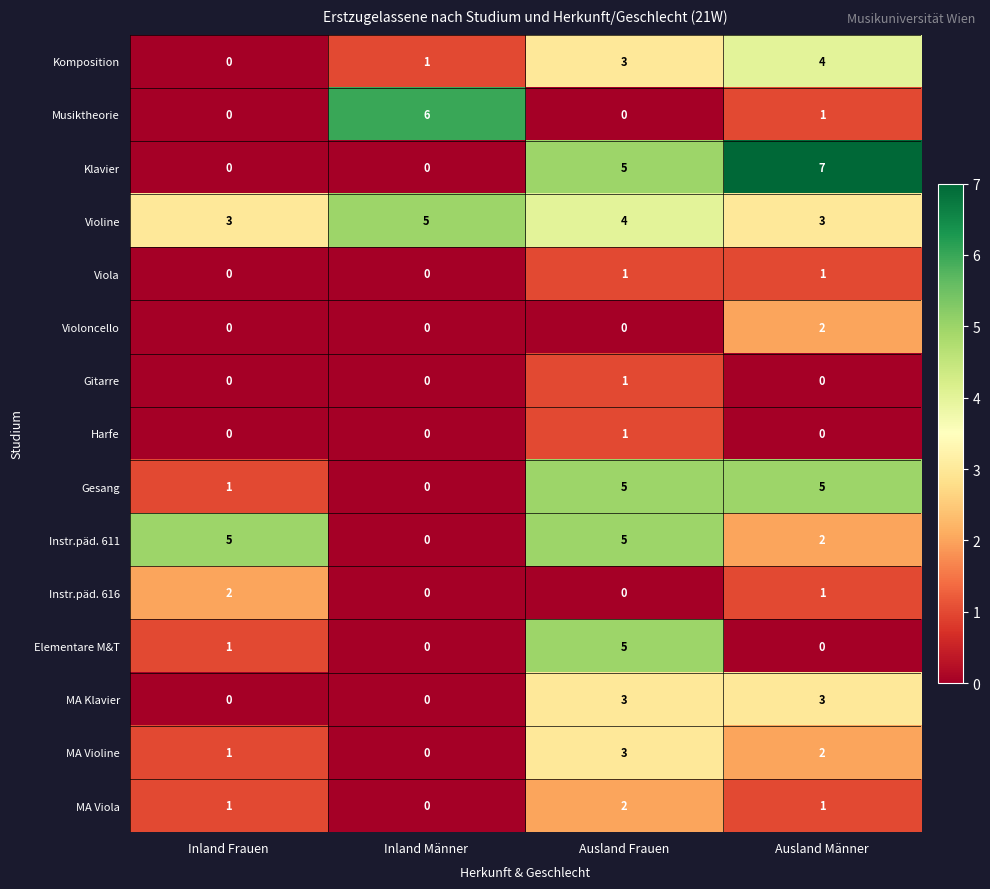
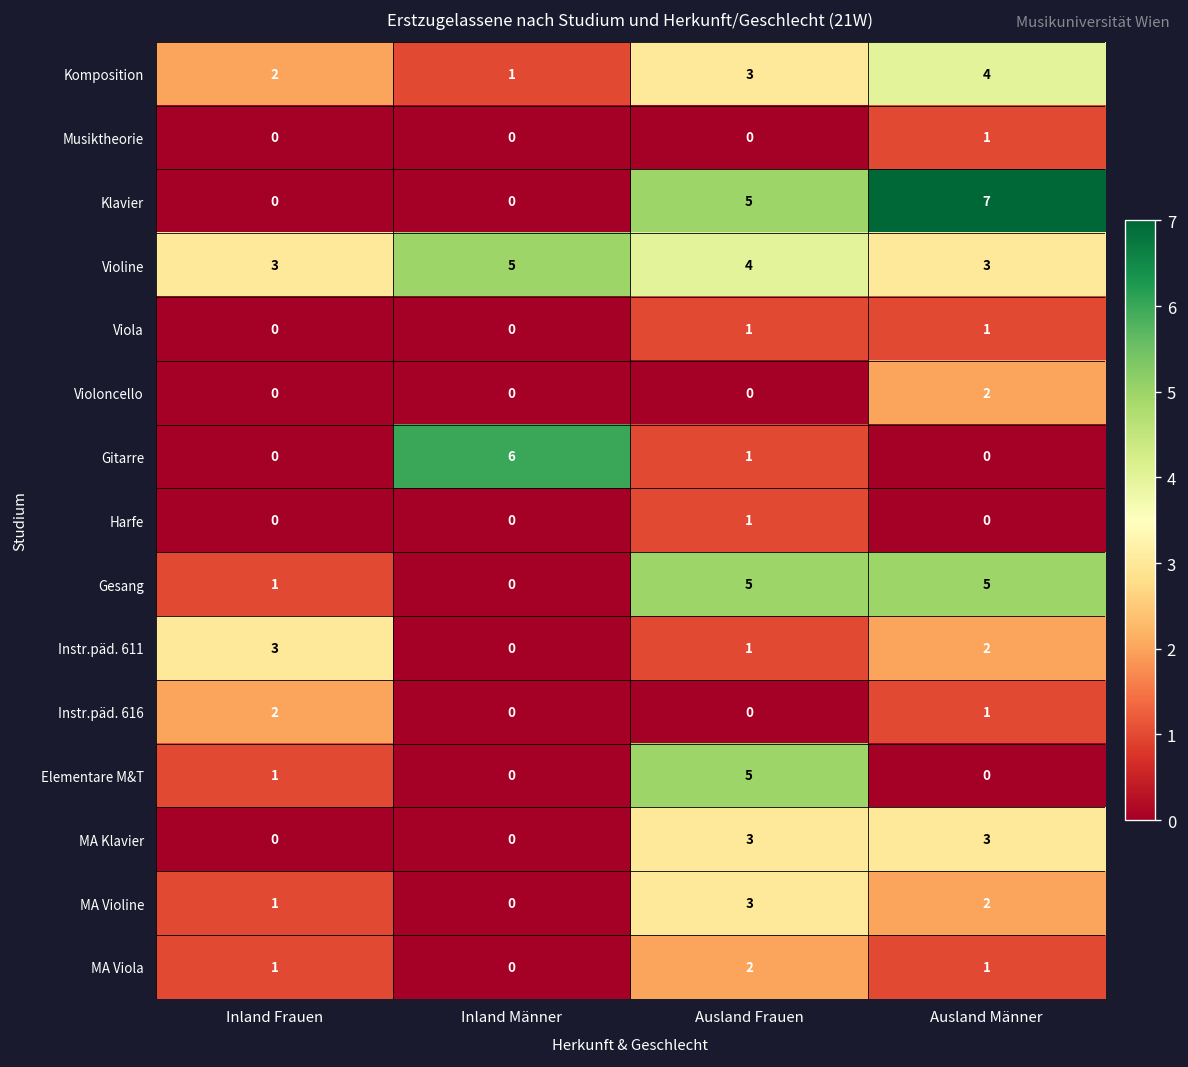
  {
    "Komposition": {
-     "Inland Frauen": 0,
+     "Inland Frauen": 2,
      "Inland Männer": 1,
      "Ausland Frauen": 3,
      "Ausland Männer": 4
    },
    "Musiktheorie": {
      "Inland Frauen": 0,
-     "Inland Männer": 6,
+     "Inland Männer": 0,
      "Ausland Frauen": 0,
      "Ausland Männer": 1
    },
    "Klavier": {
      "Inland Frauen": 0,
      "Inland Männer": 0,
      "Ausland Frauen": 5,
      "Ausland Männer": 7
    },
    "Violine": {
      "Inland Frauen": 3,
      "Inland Männer": 5,
      "Ausland Frauen": 4,
      "Ausland Männer": 3
    },
    "Viola": {
      "Inland Frauen": 0,
      "Inland Männer": 0,
      "Ausland Frauen": 1,
      "Ausland Männer": 1
    },
    "Violoncello": {
      "Inland Frauen": 0,
      "Inland Männer": 0,
      "Ausland Frauen": 0,
      "Ausland Männer": 2
    },
    "Gitarre": {
      "Inland Frauen": 0,
-     "Inland Männer": 0,
+     "Inland Männer": 6,
      "Ausland Frauen": 1,
      "Ausland Männer": 0
    },
    "Harfe": {
      "Inland Frauen": 0,
      "Inland Männer": 0,
      "Ausland Frauen": 1,
      "Ausland Männer": 0
    },
    "Gesang": {
      "Inland Frauen": 1,
      "Inland Männer": 0,
      "Ausland Frauen": 5,
      "Ausland Männer": 5
    },
    "Instr.päd. 611": {
-     "Inland Frauen": 5,
+     "Inland Frauen": 3,
      "Inland Männer": 0,
-     "Ausland Frauen": 5,
+     "Ausland Frauen": 1,
      "Ausland Männer": 2
    },
    "Instr.päd. 616": {
      "Inland Frauen": 2,
      "Inland Männer": 0,
      "Ausland Frauen": 0,
      "Ausland Männer": 1
    },
    "Elementare M&T": {
      "Inland Frauen": 1,
      "Inland Männer": 0,
      "Ausland Frauen": 5,
      "Ausland Männer": 0
    },
    "MA Klavier": {
      "Inland Frauen": 0,
      "Inland Männer": 0,
      "Ausland Frauen": 3,
      "Ausland Männer": 3
    },
    "MA Violine": {
      "Inland Frauen": 1,
      "Inland Männer": 0,
      "Ausland Frauen": 3,
      "Ausland Männer": 2
    },
    "MA Viola": {
      "Inland Frauen": 1,
      "Inland Männer": 0,
      "Ausland Frauen": 2,
      "Ausland Männer": 1
    }
  }
